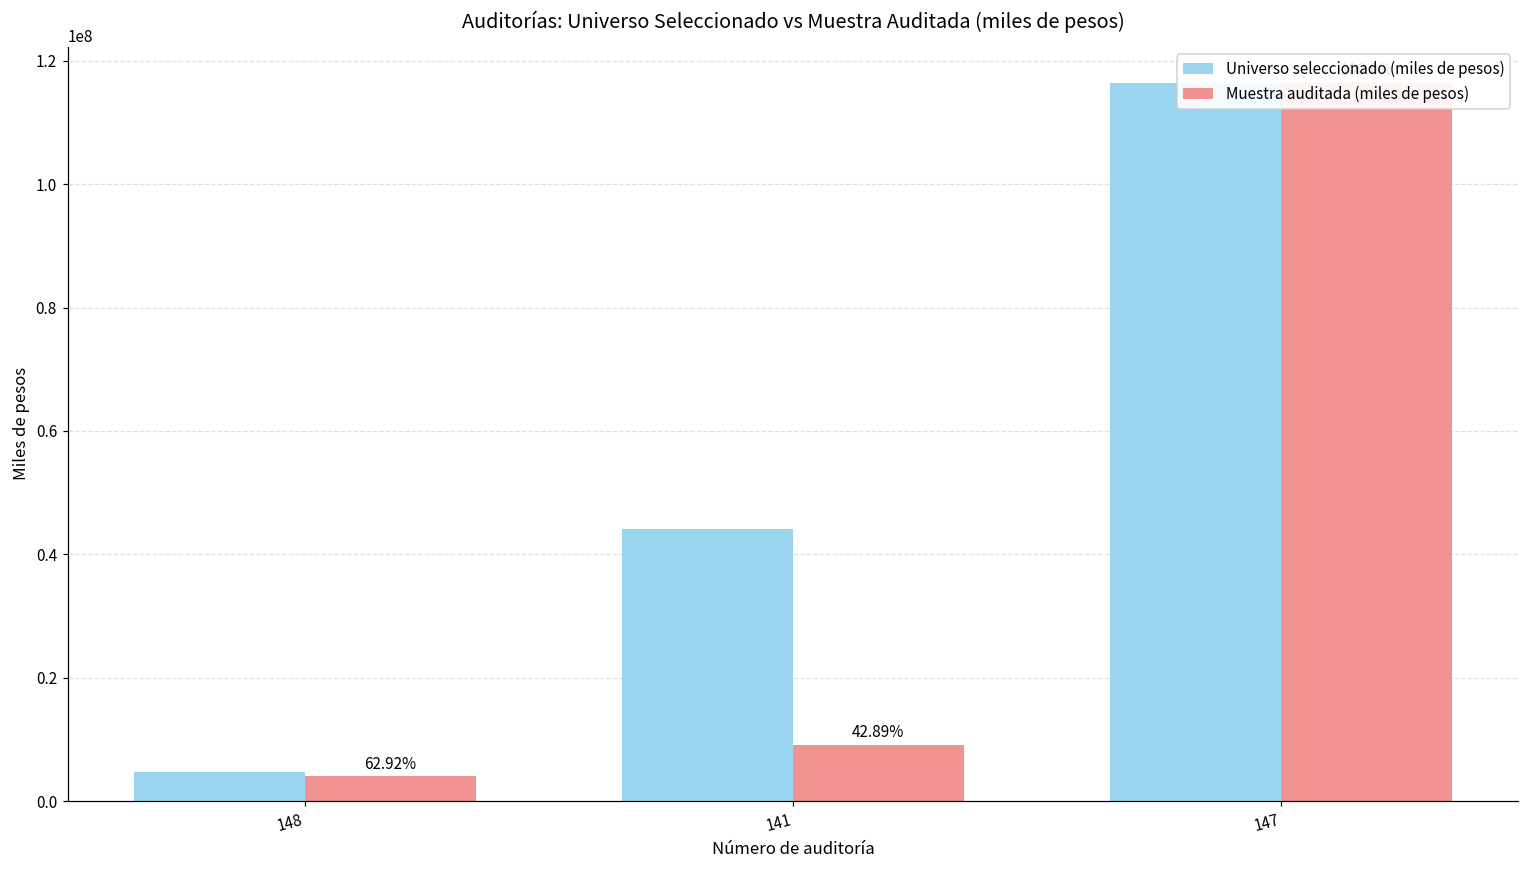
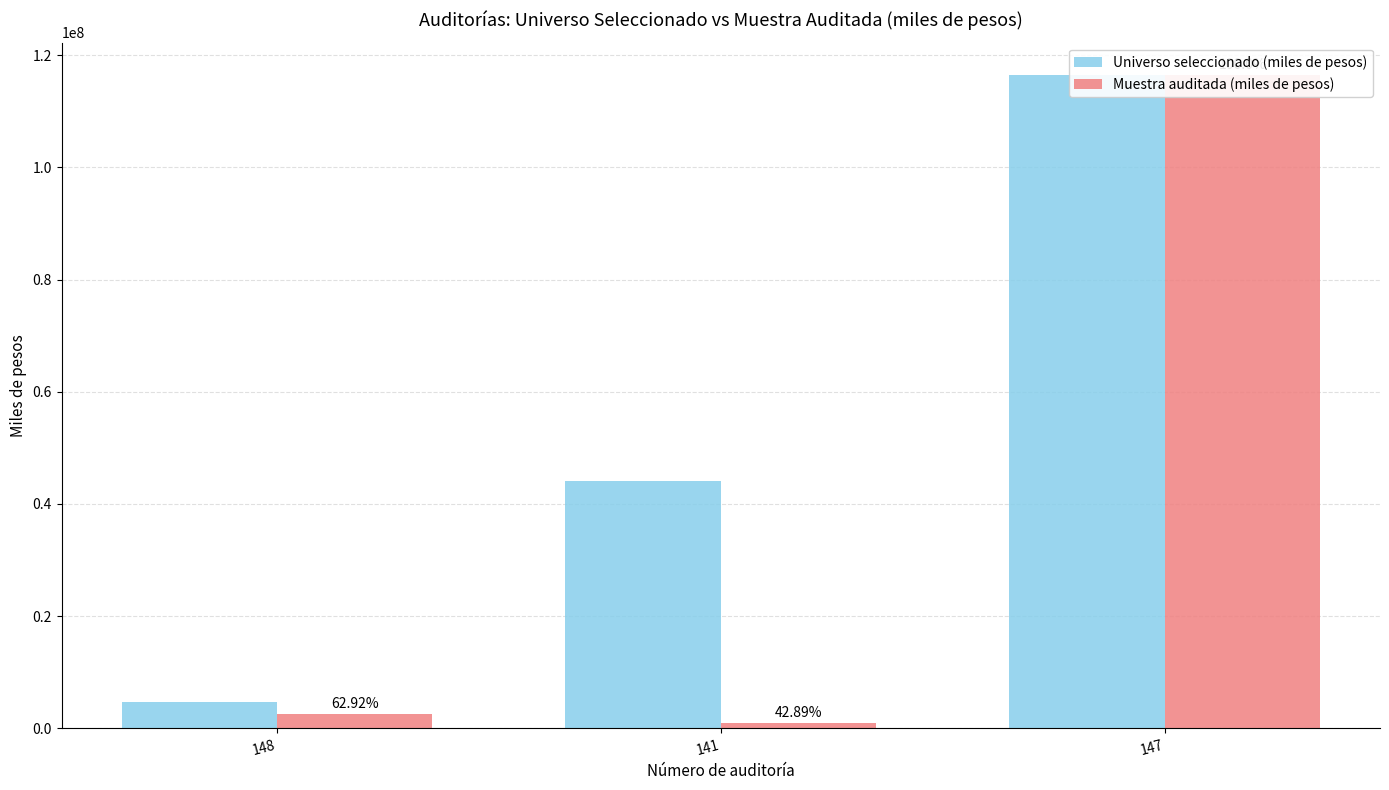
  {
    "Universo seleccionado (miles de pesos)": {
      "148": 5000000,
      "141": 44000000
    },
    "Muestra auditada (miles de pesos)": {
-     "148": 4000000,
-     "141": 9000000
+     "148": 3000000,
+     "141": 1000000
    }
  }
